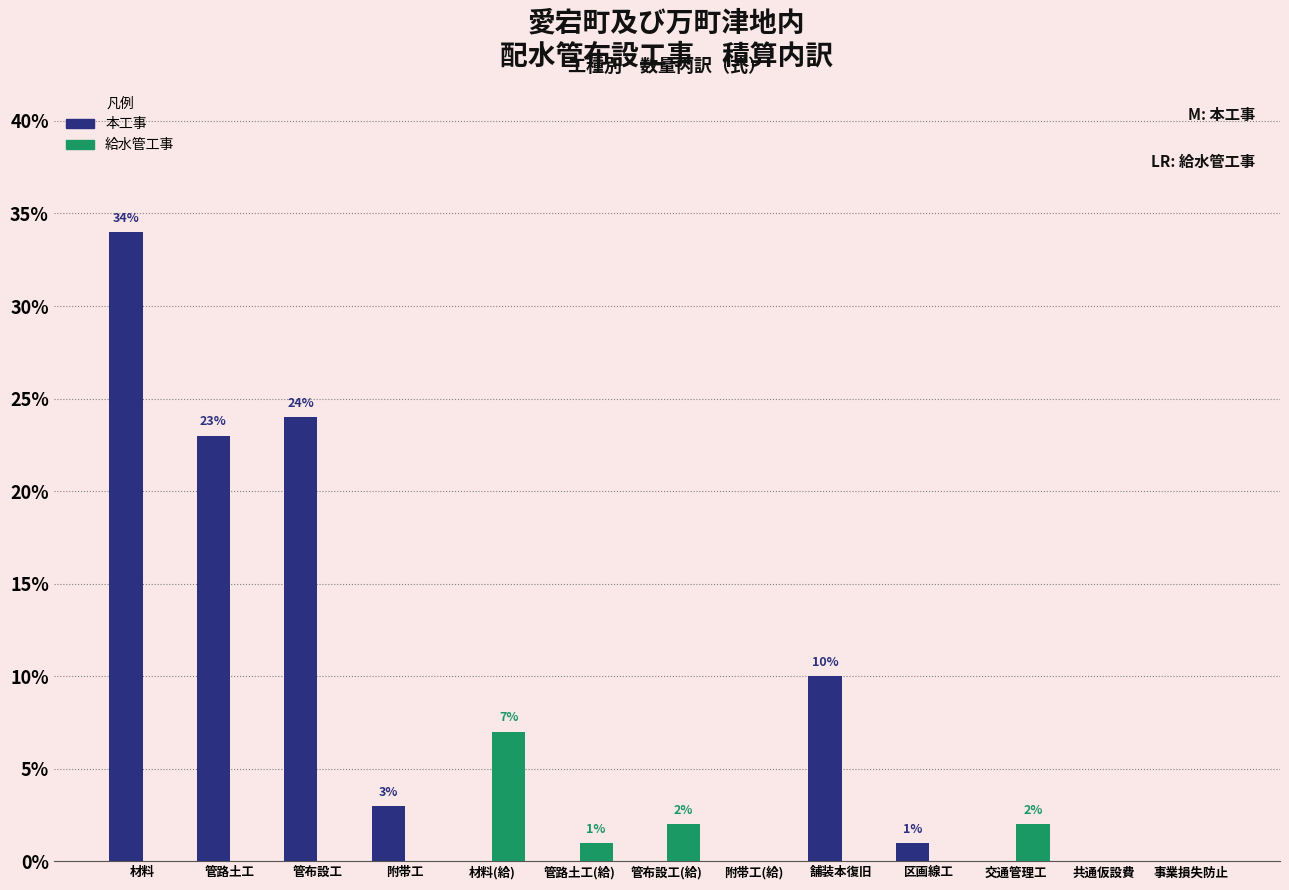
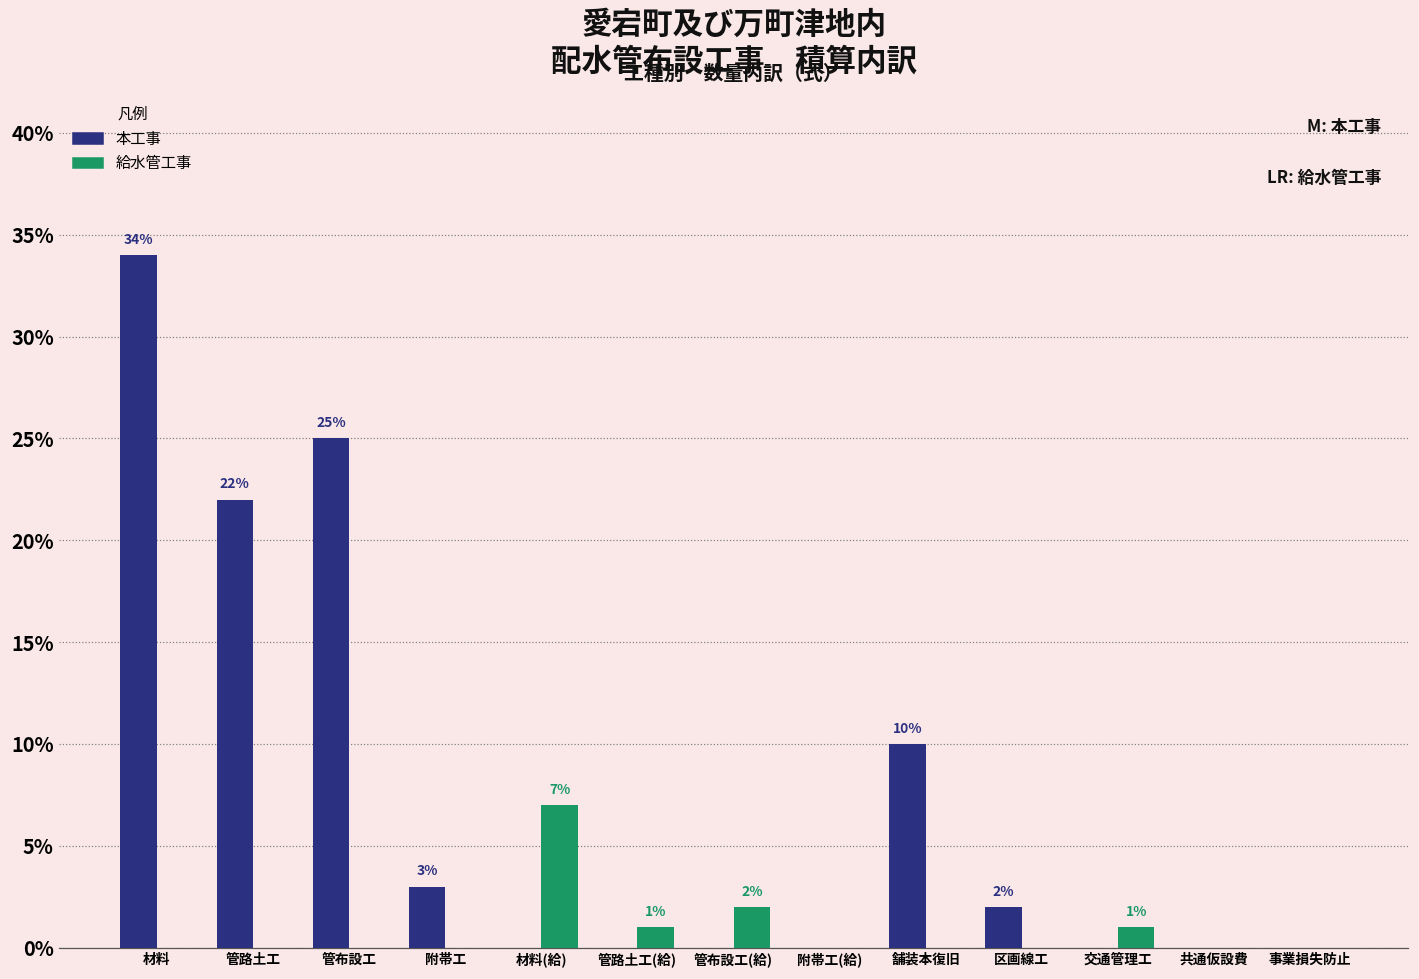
  {
    "本工事": {
      "材料": "34%",
-     "管路土工": "23%",
-     "管布設工": "24%",
+     "管路土工": "22%",
+     "管布設工": "25%",
      "附帯工": "3%",
      "舗装本復旧": "10%",
-     "区画線工": "1%"
+     "区画線工": "2%"
    },
    "給水管工事": {
      "材料(給)": "7%",
      "管路土工(給)": "1%",
      "管布設工(給)": "2%",
-     "交通管理工": "2%"
+     "交通管理工": "1%"
    }
  }
